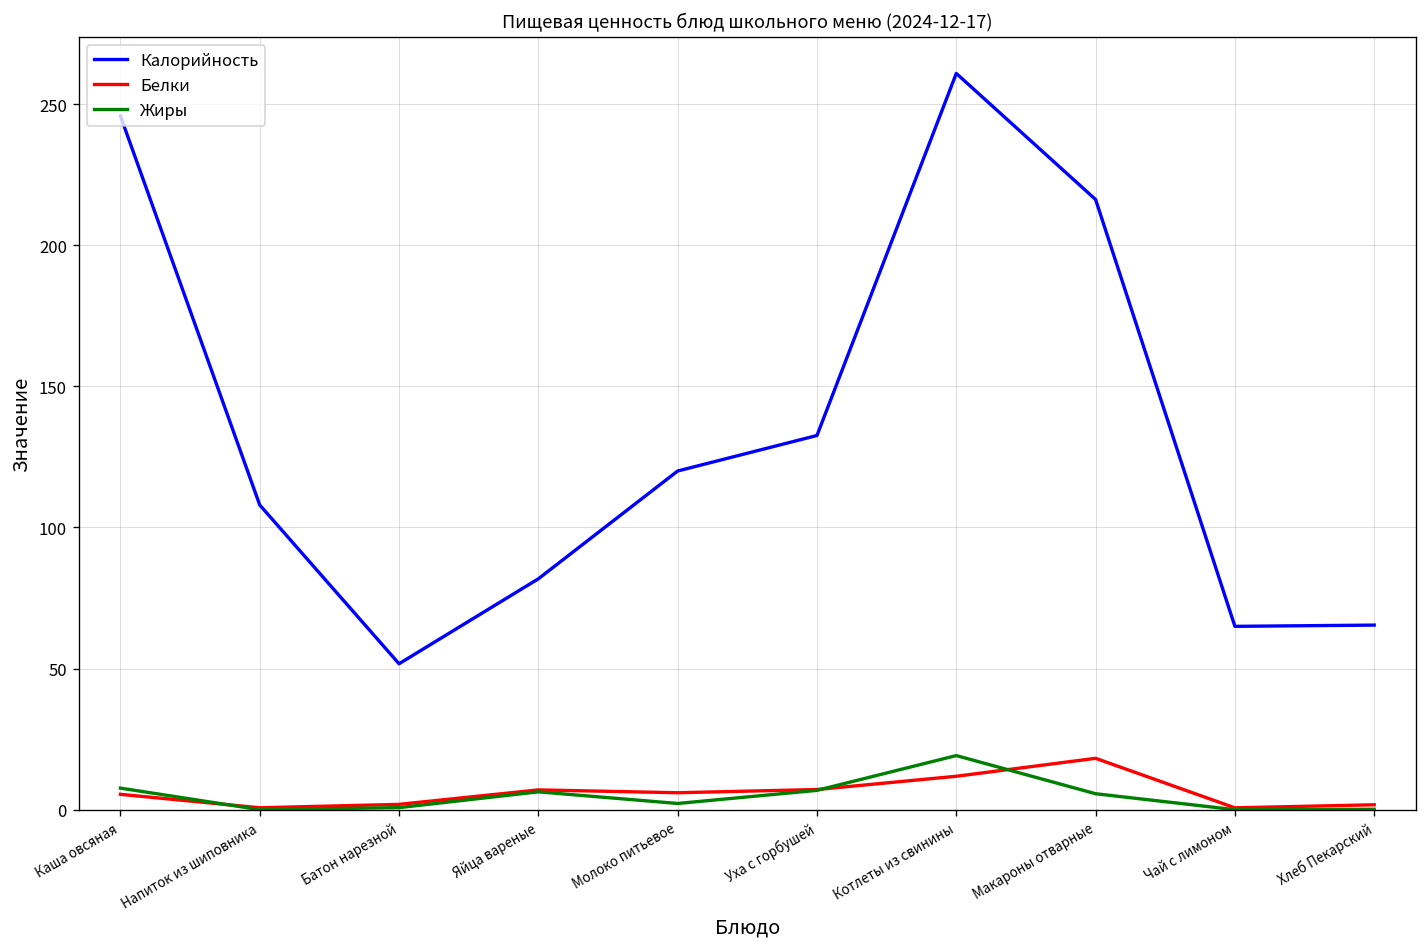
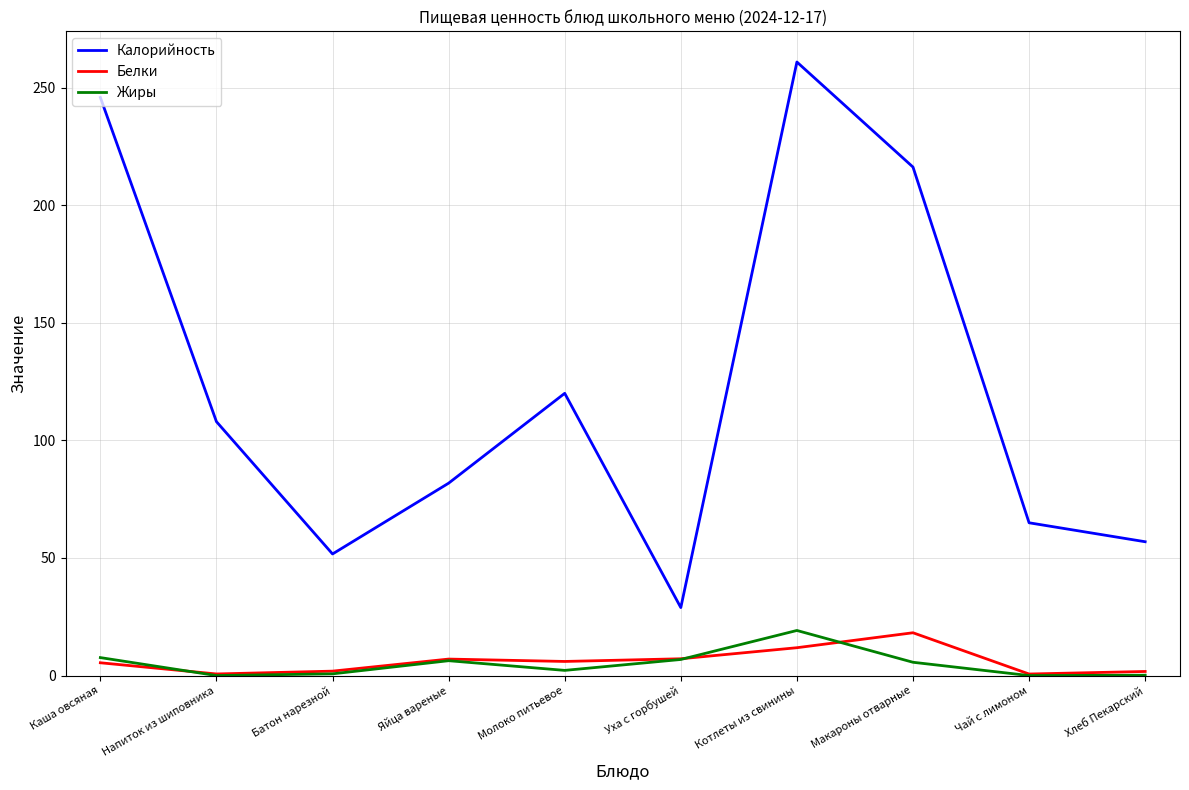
  {
    "Калорийность": {
      "Напиток из шиповника": 108,
      "Батон нарезной": 52,
      "Яйца вареные": 82,
      "Молоко питьевое": 120,
-     "Уха с горбушей": 133,
+     "Уха с горбушей": 29,
      "Котлеты из свинины": 261,
      "Макароны отварные": 216,
      "Чай с лимоном": 65,
-     "Хлеб Пекарский": 65
+     "Хлеб Пекарский": 57
    },
    "Белки": {
      "Каша овсяная": 5,
      "Батон нарезной": 2,
      "Молоко питьевое": 6,
      "Котлеты из свинины": 12,
      "Макароны отварные": 18,
      "Хлеб Пекарский": 2
    },
    "Жиры": {
      "Каша овсяная": 8,
      "Батон нарезной": 1,
      "Молоко питьевое": 2,
      "Котлеты из свинины": 19,
      "Макароны отварные": 6,
      "Хлеб Пекарский": 0
    }
  }
